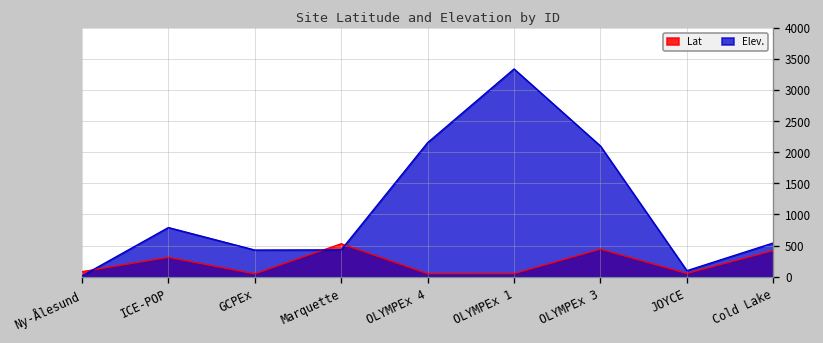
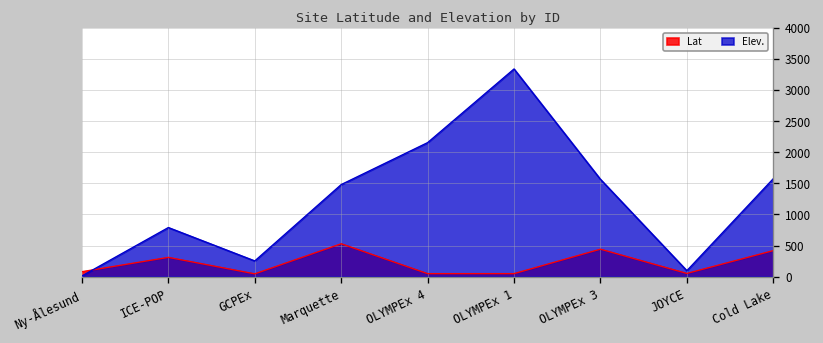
  {
    "Lat": {
      "Ny-Ålesund": 100,
      "ICE-POP": 300,
      "GCPEx": 0,
      "Marquette": 500,
      "OLYMPEx 4": 0,
      "OLYMPEx 1": 0,
      "OLYMPEx 3": 400,
      "Cold Lake": 400
    },
    "Elev.": {
      "Ny-Ålesund": 0,
      "ICE-POP": 800,
-     "GCPEx": 400,
-     "Marquette": 400,
+     "GCPEx": 300,
+     "Marquette": 1500,
      "OLYMPEx 4": 2200,
      "OLYMPEx 1": 3300,
-     "OLYMPEx 3": 2100,
-     "Cold Lake": 500
+     "OLYMPEx 3": 1600,
+     "Cold Lake": 1600
    }
  }
